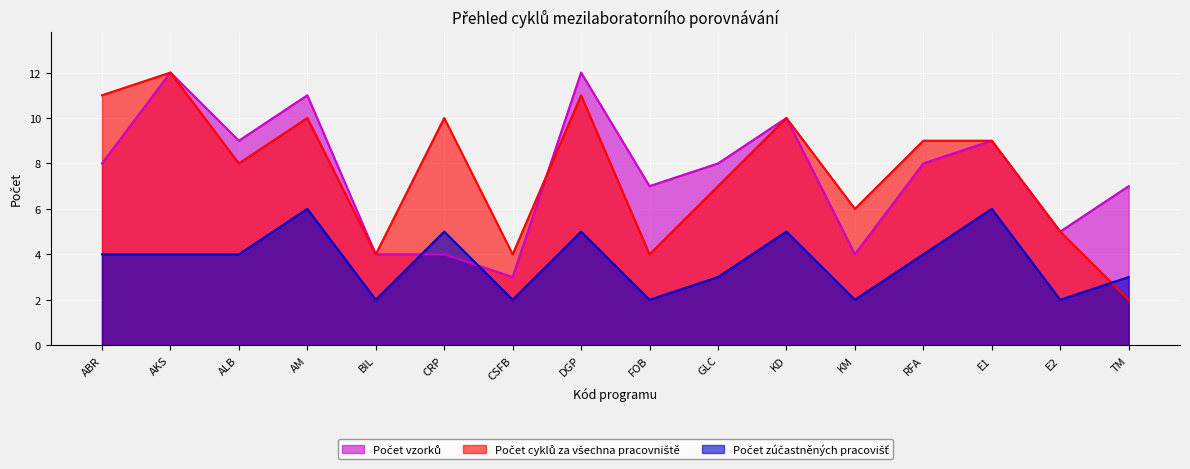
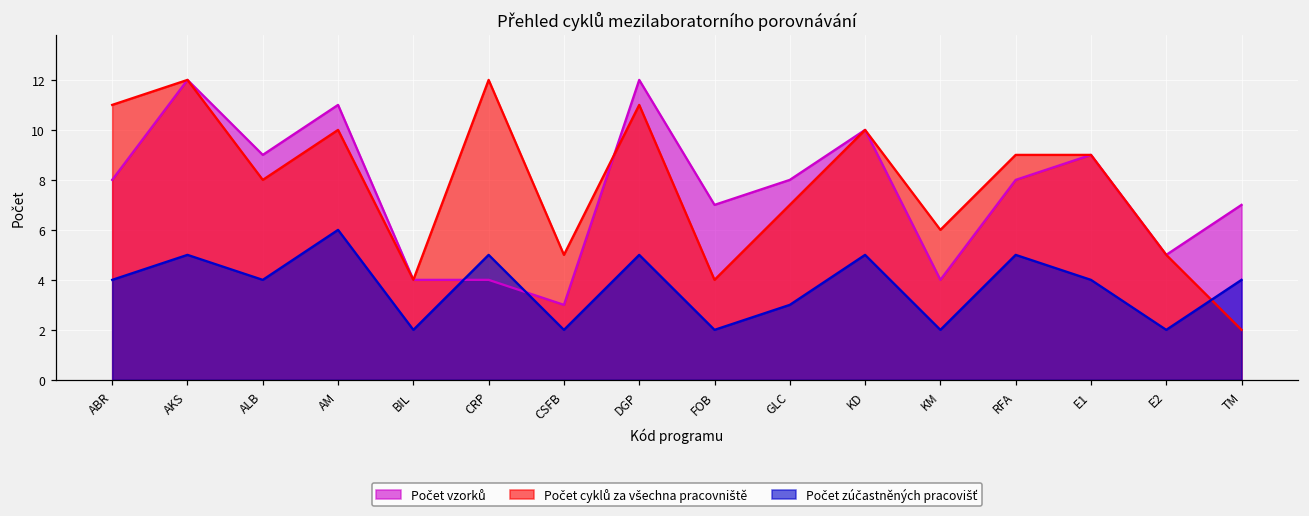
  {
    "Počet vzorků": {
      "ABR": 8,
      "ALB": 9,
      "AM": 11,
      "CRP": 4,
      "CSFB": 3,
      "DGP": 12,
      "FOB": 7,
      "GLC": 8,
      "KM": 4,
      "RFA": 8,
      "TM": 7
    },
    "Počet cyklů za všechna pracovniště": {
      "ABR": 11,
      "ALB": 8,
      "AM": 10,
-     "CRP": 10,
-     "CSFB": 4,
+     "CRP": 12,
+     "CSFB": 5,
      "DGP": 11,
      "FOB": 4,
      "GLC": 7,
      "KM": 6,
      "RFA": 9,
      "TM": 2
    },
    "Počet zúčastněných pracovišť": {
      "ABR": 4,
-     "AKS": 4,
+     "AKS": 5,
      "ALB": 4,
      "AM": 6,
      "BIL": 2,
      "CRP": 5,
      "CSFB": 2,
      "DGP": 5,
      "FOB": 2,
      "GLC": 3,
      "KD": 5,
      "KM": 2,
-     "RFA": 4,
-     "E1": 6,
+     "RFA": 5,
+     "E1": 4,
      "E2": 2,
-     "TM": 3
+     "TM": 4
    }
  }
